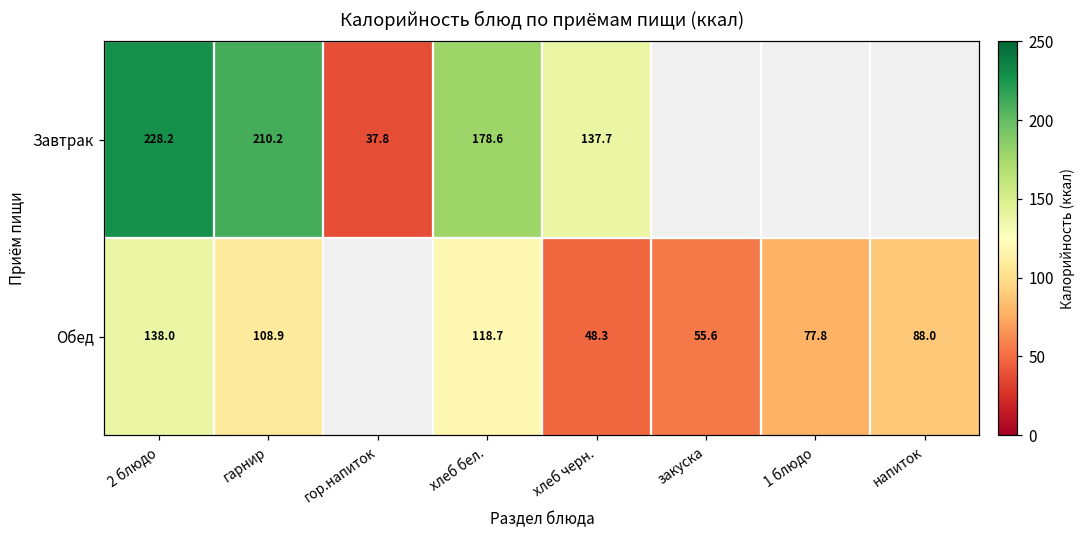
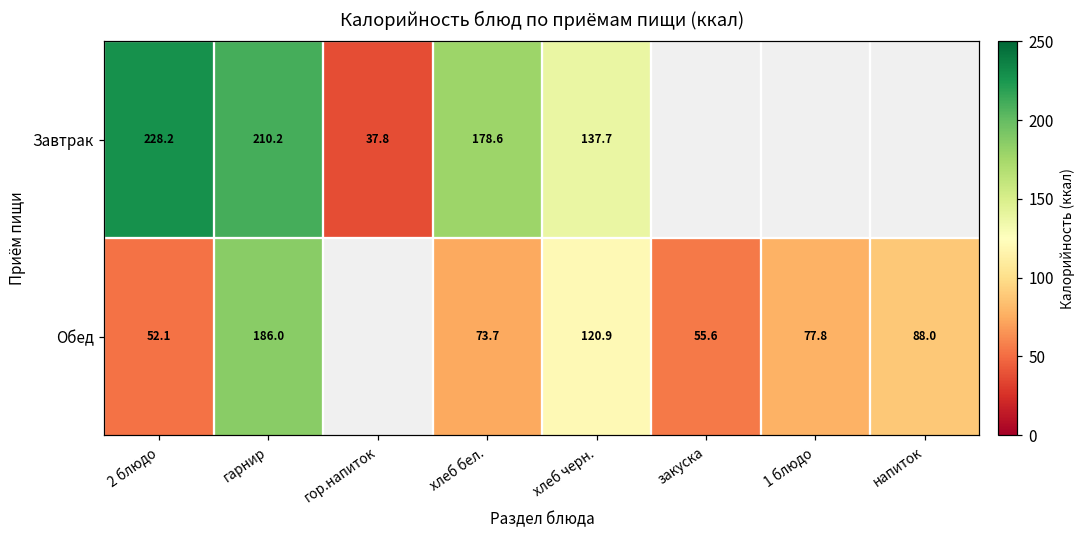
  {
    "Завтрак": {
      "2 блюдо": 228.2,
      "гарнир": 210.2,
      "гор.напиток": 37.8,
      "хлеб бел.": 178.6,
      "хлеб черн.": 137.7
    },
    "Обед": {
-     "2 блюдо": 138.0,
-     "гарнир": 108.9,
-     "хлеб бел.": 118.7,
-     "хлеб черн.": 48.3,
+     "2 блюдо": 52.1,
+     "гарнир": 186.0,
+     "хлеб бел.": 73.7,
+     "хлеб черн.": 120.9,
      "закуска": 55.6,
      "1 блюдо": 77.8,
      "напиток": 88.0
    }
  }
